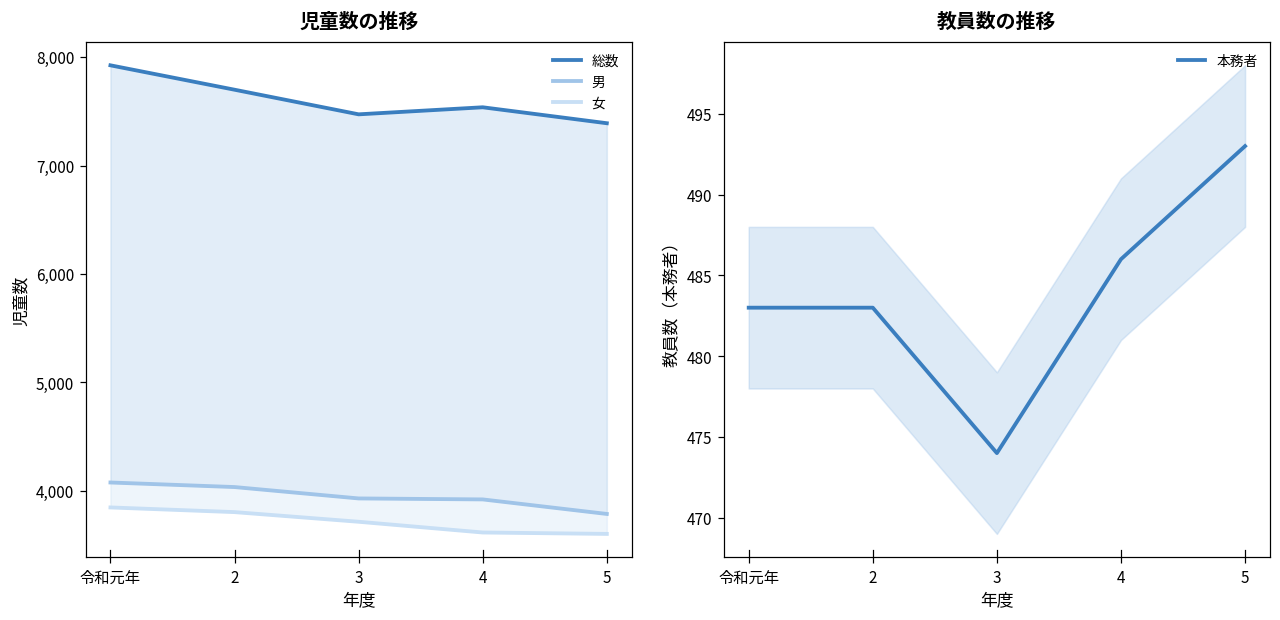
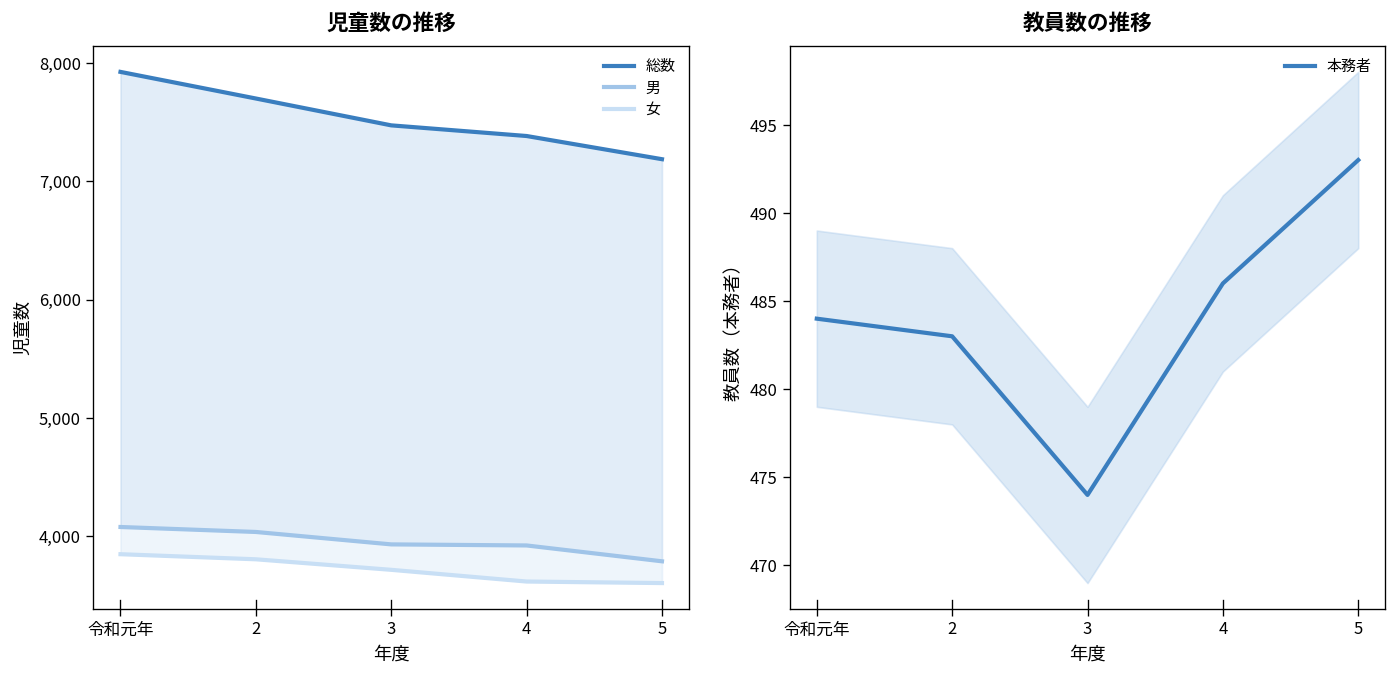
  {
    "児童数の推移": {
      "総数": {
        "令和元年": "7,900",
        "2": "7,700",
        "3": "7,500",
-       "4": "7,500",
-       "5": "7,400"
+       "4": "7,400",
+       "5": "7,200"
      }
    },
    "教員数の推移": {
      "本務者": {
-       "令和元年": "483",
+       "令和元年": "484",
        "2": "483",
        "3": "474",
        "4": "486",
        "5": "493"
      }
    }
  }
